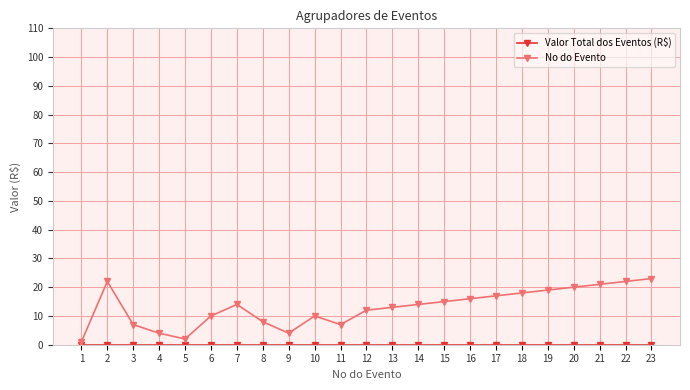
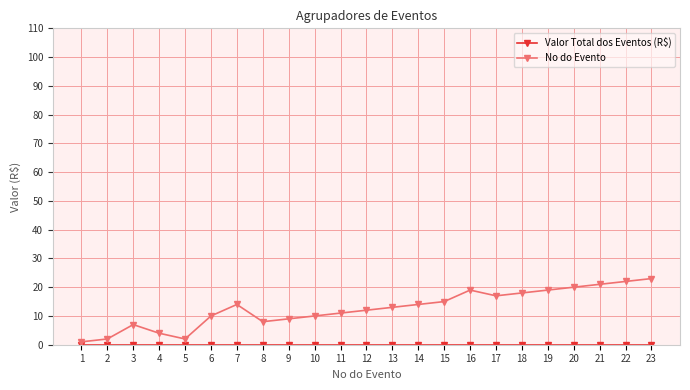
  {
    "Valor Total dos Eventos (R$)": {
      "1": 0,
      "2": 0,
      "3": 0,
      "4": 0,
      "5": 0,
      "6": 0,
      "7": 0,
      "8": 0,
      "9": 0,
      "10": 0,
      "11": 0,
      "12": 0,
      "13": 0,
      "14": 0,
      "15": 0,
      "16": 0,
      "17": 0,
      "18": 0,
      "19": 0,
      "20": 0,
      "21": 0,
      "22": 0,
      "23": 0
    },
    "No do Evento": {
      "1": 1,
-     "2": 22,
+     "2": 2,
      "3": 7,
      "4": 4,
      "5": 2,
      "6": 10,
      "7": 14,
      "8": 8,
-     "9": 4,
+     "9": 9,
      "10": 10,
-     "11": 7,
+     "11": 11,
      "12": 12,
      "13": 13,
      "14": 14,
      "15": 15,
-     "16": 16,
+     "16": 19,
      "17": 17,
      "18": 18,
      "19": 19,
      "20": 20,
      "21": 21,
      "22": 22,
      "23": 23
    }
  }
